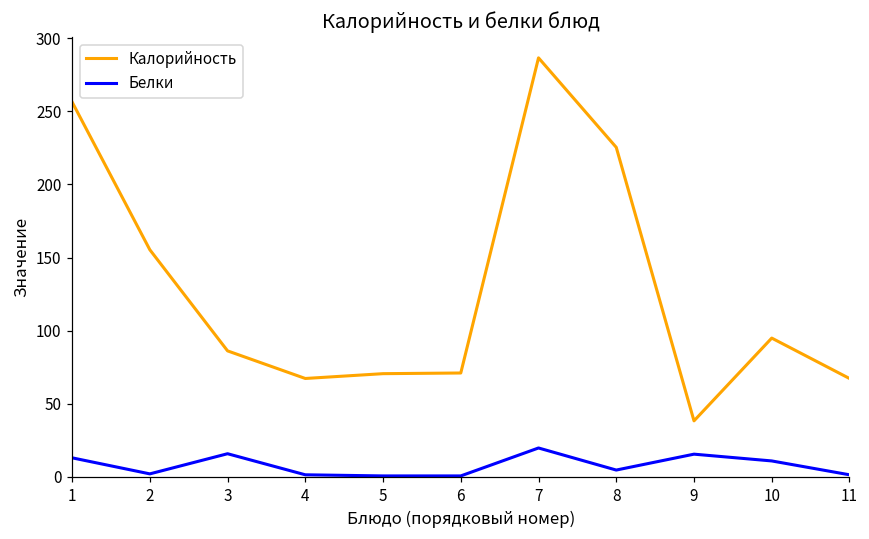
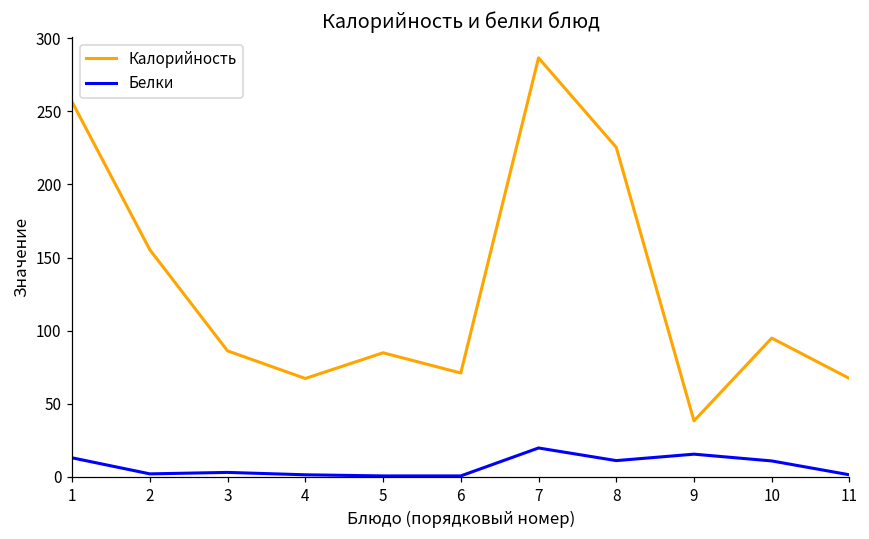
  {
    "Калорийность": {
      "1": 256,
      "2": 155,
      "3": 86,
      "4": 67,
-     "5": 71,
+     "5": 85,
      "6": 71,
      "7": 287,
      "8": 225,
      "9": 38,
      "10": 95,
      "11": 67
    },
    "Белки": {
      "1": 13,
      "2": 2,
-     "3": 16,
+     "3": 3,
      "4": 1,
      "5": 1,
      "6": 1,
      "7": 20,
-     "8": 5,
+     "8": 11,
      "9": 16,
      "10": 11,
      "11": 1
    }
  }
